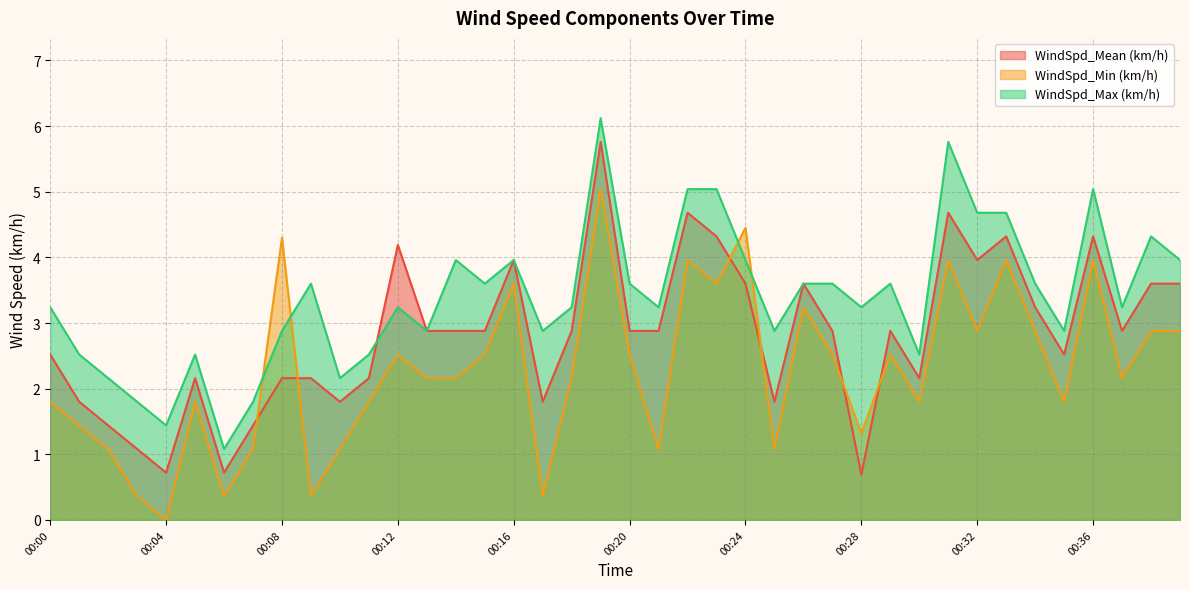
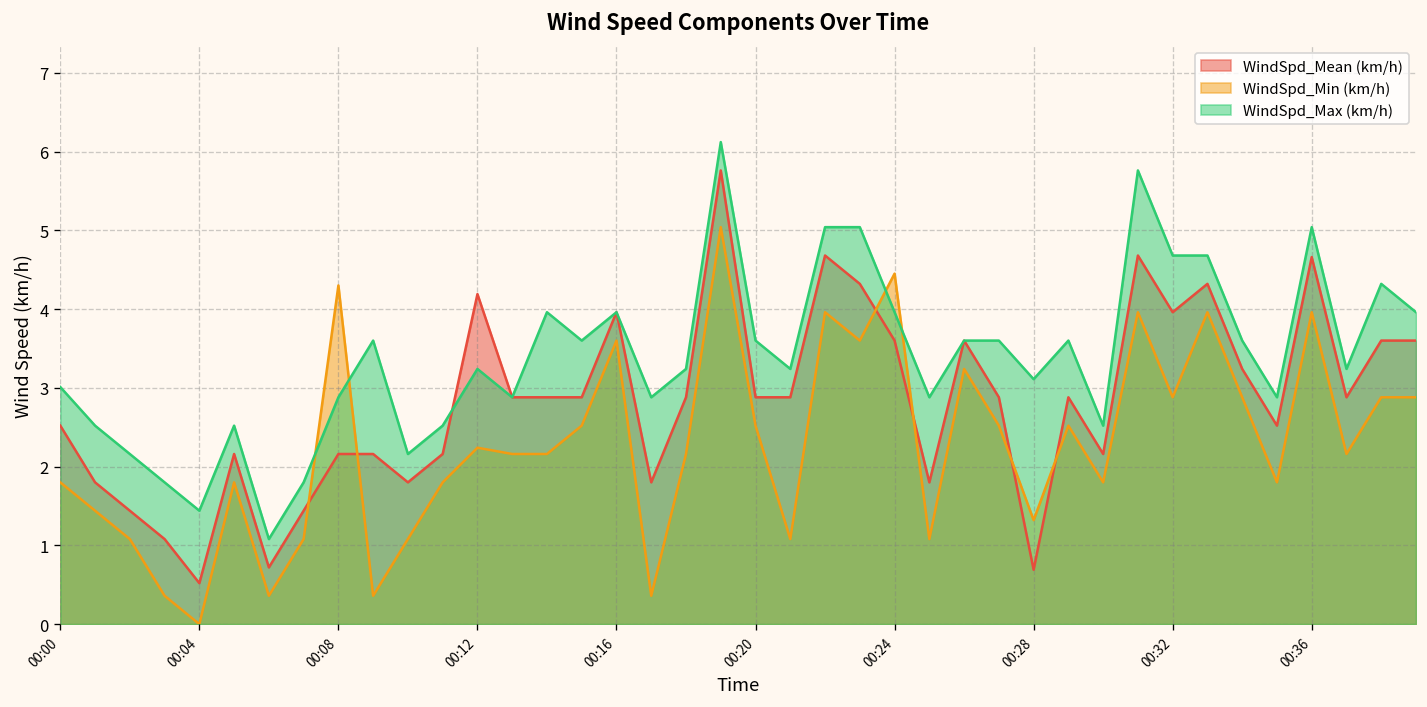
  {
    "WindSpd_Mean (km/h)": {
      "00:00": 2.5,
-     "00:04": 0.7,
+     "00:04": 0.5,
      "00:08": 2.2,
      "00:12": 4.2,
      "00:20": 2.9,
      "00:24": 3.6,
      "00:28": 0.7,
      "00:32": 4.0,
-     "00:36": 4.3
+     "00:36": 4.7
    },
    "WindSpd_Min (km/h)": {
      "00:00": 1.8,
      "00:04": 0.0,
      "00:08": 4.3,
-     "00:12": 2.5,
+     "00:12": 2.2,
      "00:16": 3.6,
      "00:20": 2.5,
      "00:24": 4.5,
      "00:28": 1.3,
      "00:32": 2.9,
      "00:36": 4.0
    },
    "WindSpd_Max (km/h)": {
-     "00:00": 3.2,
+     "00:00": 3.0,
      "00:04": 1.4,
      "00:08": 2.9,
      "00:12": 3.2,
      "00:20": 3.6,
      "00:24": 4.0,
-     "00:28": 3.2,
+     "00:28": 3.1,
      "00:32": 4.7,
      "00:36": 5.0
    }
  }
